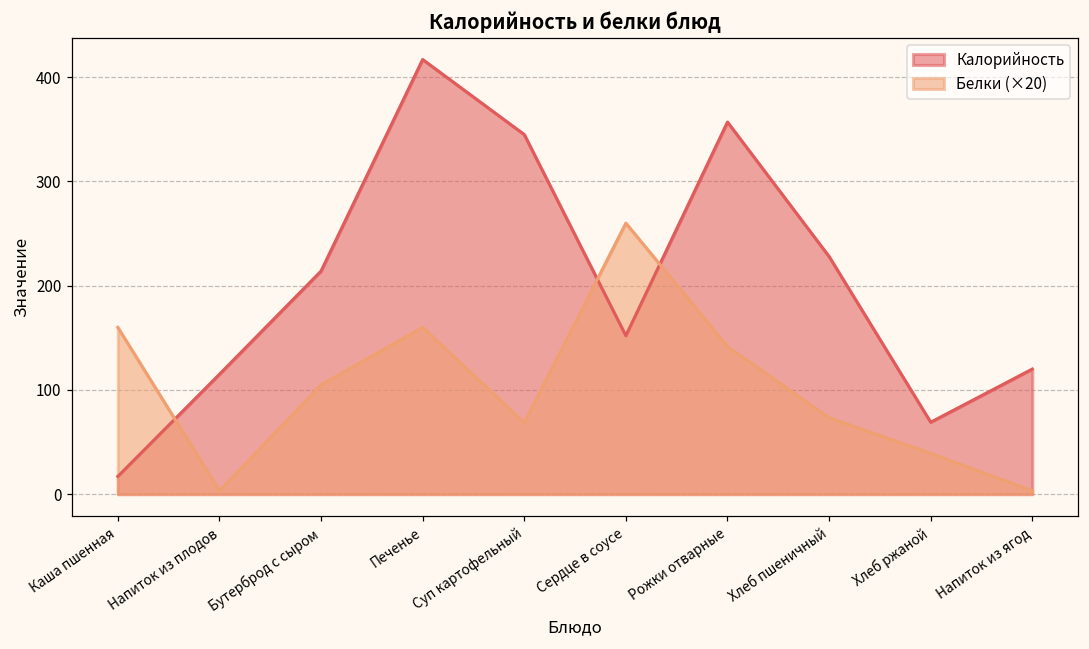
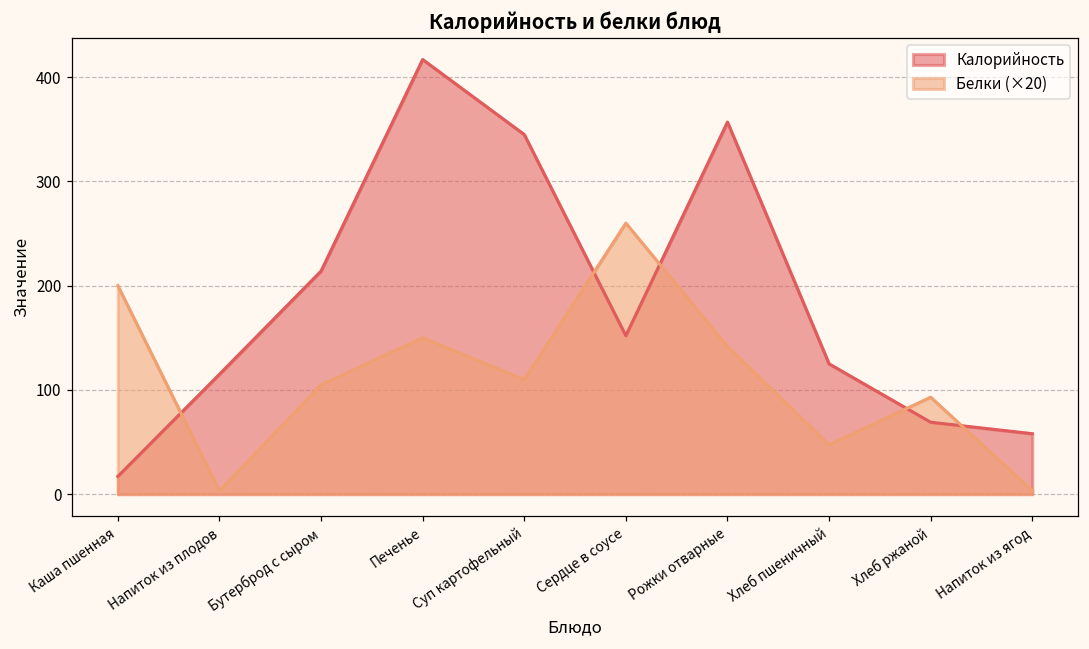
  {
    "Калорийность": {
      "Каша пшенная": 20,
      "Напиток из плодов": 120,
      "Бутерброд с сыром": 210,
      "Печенье": 420,
      "Суп картофельный": 350,
      "Сердце в соусе": 150,
      "Рожки отварные": 360,
-     "Хлеб пшеничный": 230,
+     "Хлеб пшеничный": 130,
      "Хлеб ржаной": 70,
-     "Напиток из ягод": 120
+     "Напиток из ягод": 60
    },
    "Белки (×20)": {
-     "Каша пшенная": 160,
+     "Каша пшенная": 200,
      "Напиток из плодов": 0,
      "Бутерброд с сыром": 100,
-     "Печенье": 160,
-     "Суп картофельный": 70,
+     "Печенье": 150,
+     "Суп картофельный": 110,
      "Сердце в соусе": 260,
      "Рожки отварные": 140,
-     "Хлеб пшеничный": 70,
-     "Хлеб ржаной": 40,
+     "Хлеб пшеничный": 50,
+     "Хлеб ржаной": 90,
      "Напиток из ягод": 0
    }
  }
